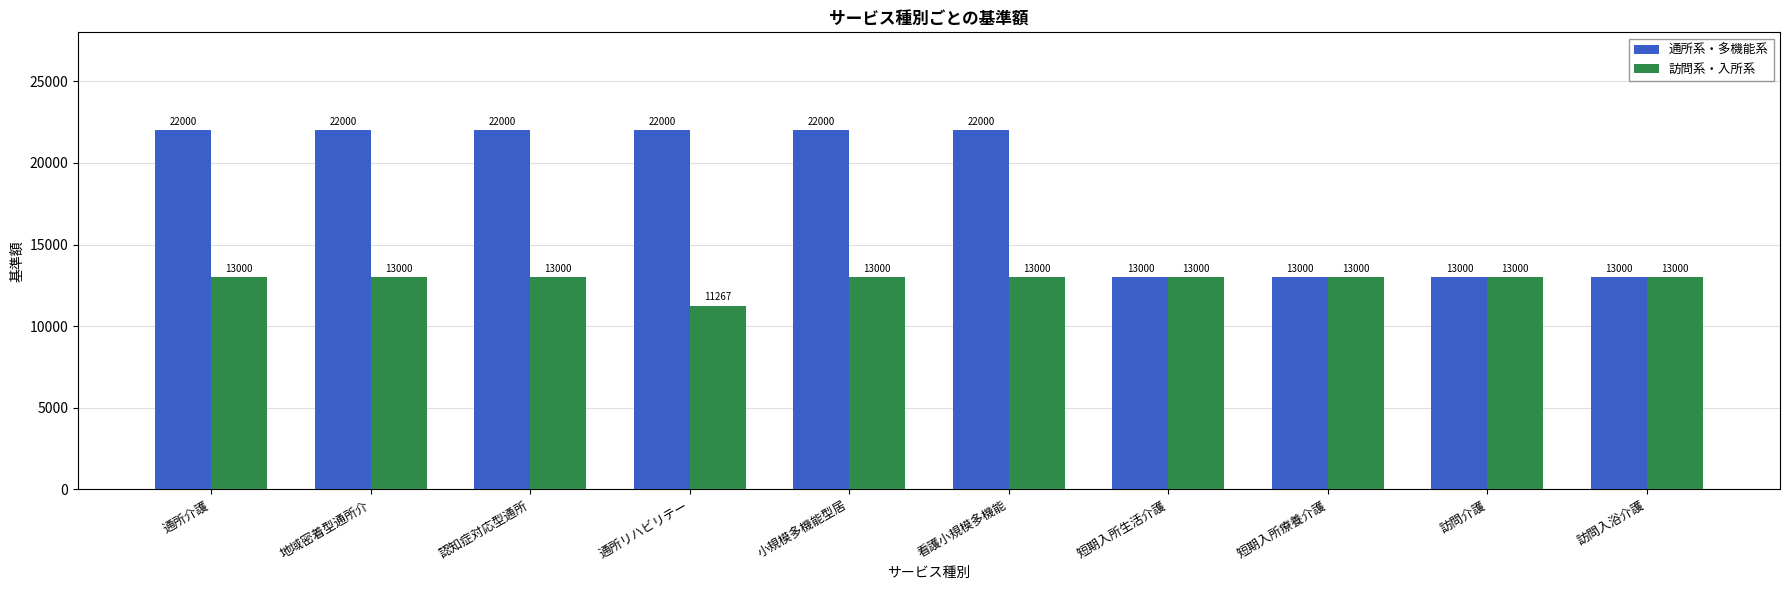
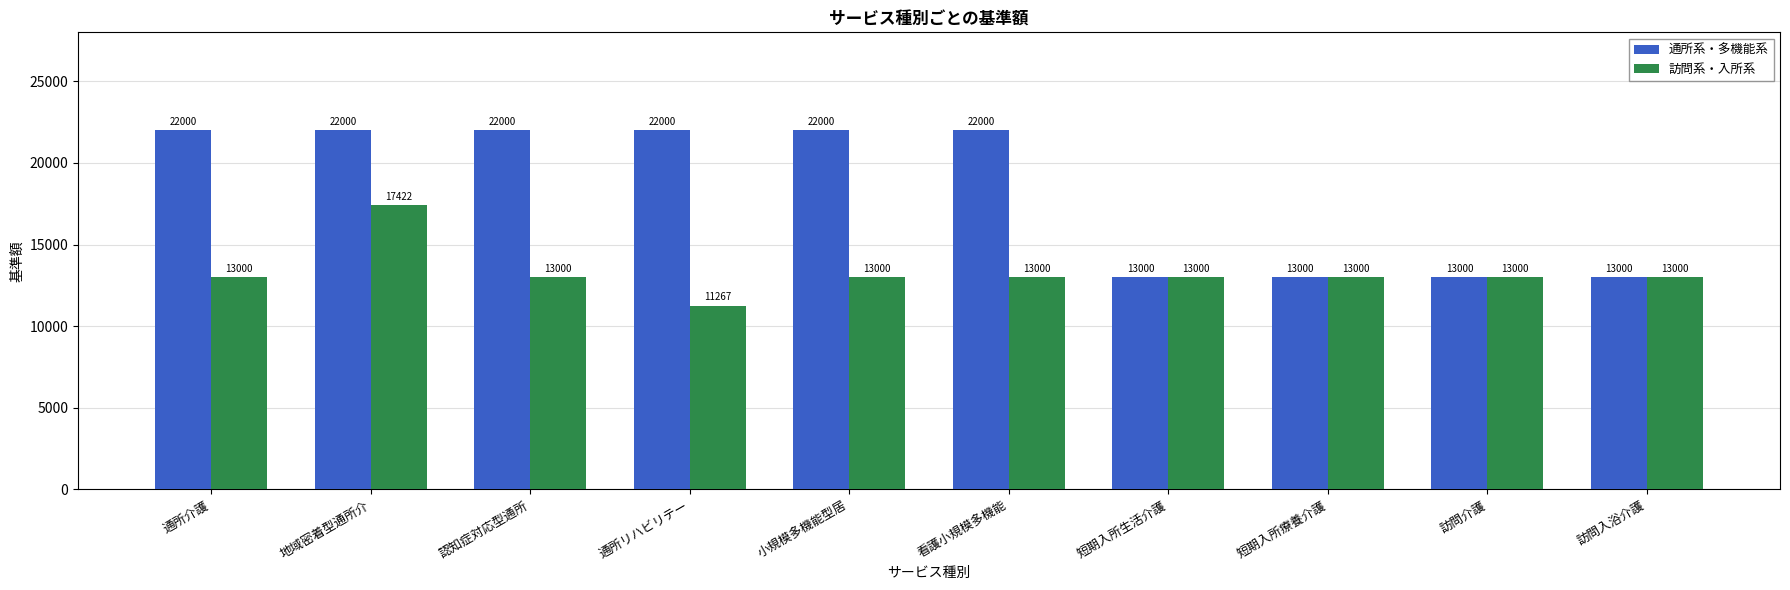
  {
    "通所系・多機能系": {
      "通所介護": 22000,
      "地域密着型通所介": 22000,
      "認知症対応型通所": 22000,
      "通所リハビリテー": 22000,
      "小規模多機能型居": 22000,
      "看護小規模多機能": 22000,
      "短期入所生活介護": 13000,
      "短期入所療養介護": 13000,
      "訪問介護": 13000,
      "訪問入浴介護": 13000
    },
    "訪問系・入所系": {
      "通所介護": 13000,
-     "地域密着型通所介": 13000,
+     "地域密着型通所介": 17422,
      "認知症対応型通所": 13000,
      "通所リハビリテー": 11267,
      "小規模多機能型居": 13000,
      "看護小規模多機能": 13000,
      "短期入所生活介護": 13000,
      "短期入所療養介護": 13000,
      "訪問介護": 13000,
      "訪問入浴介護": 13000
    }
  }
